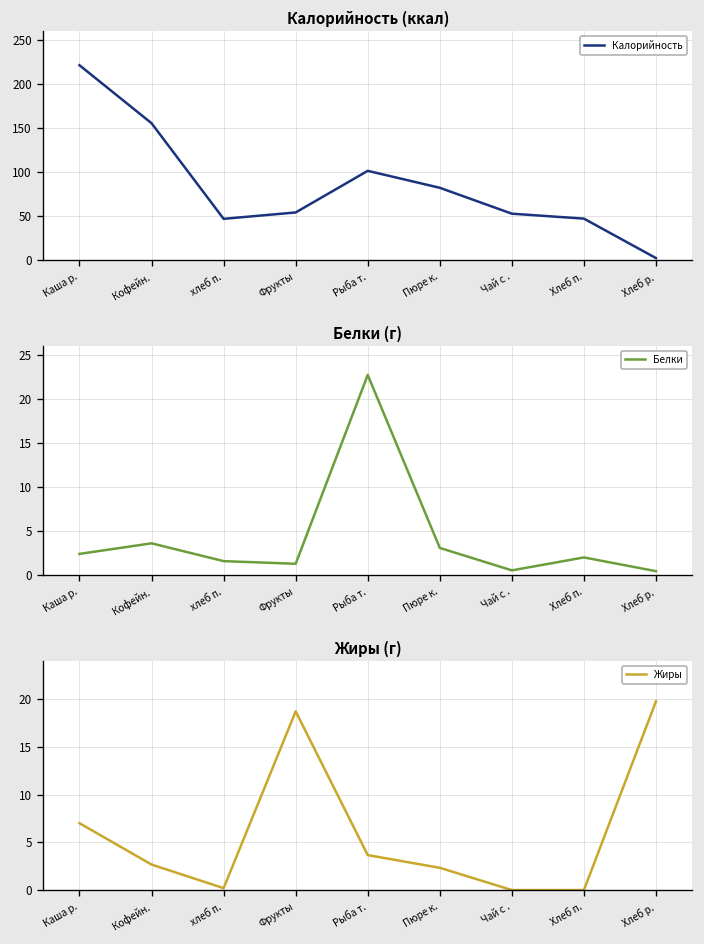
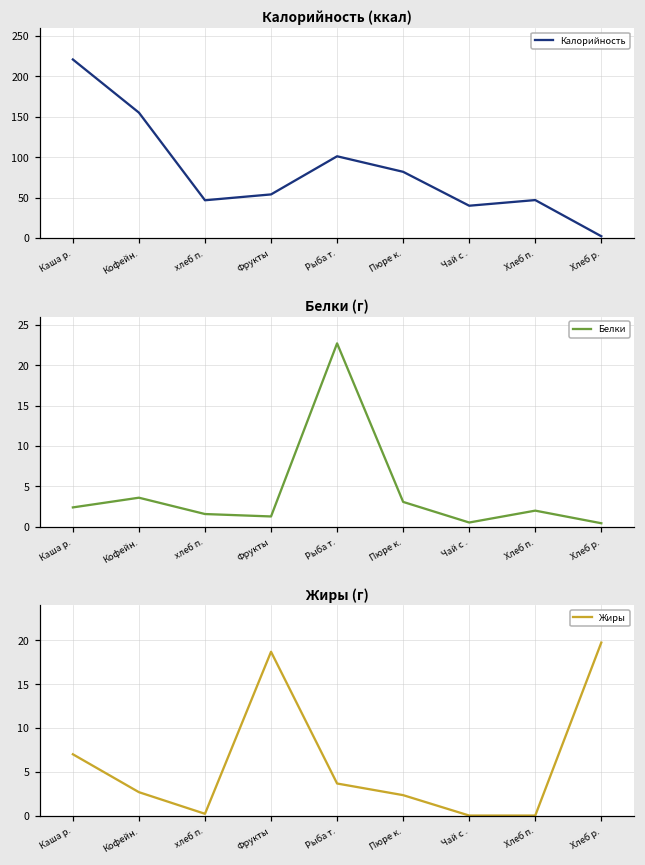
  {
    "Калорийность (ккал)": {
      "Каша р.": 220,
      "Кофейн.": 160,
      "хлеб п.": 50,
      "Фрукты": 50,
      "Рыба т.": 100,
      "Пюре к.": 80,
-     "Чай с .": 50,
+     "Чай с .": 40,
      "Хлеб п.": 50,
      "Хлеб р.": 0
    },
    "Белки (г)": {
      "Каша р.": 2,
      "Кофейн.": 4,
      "хлеб п.": 2,
      "Фрукты": 1,
      "Рыба т.": 23,
      "Пюре к.": 3,
      "Чай с .": 1,
      "Хлеб п.": 2,
      "Хлеб р.": 0
    },
    "Жиры (г)": {
      "Каша р.": 7,
      "Кофейн.": 3,
      "хлеб п.": 0,
      "Фрукты": 19,
      "Рыба т.": 4,
      "Пюре к.": 2,
      "Чай с .": 0,
      "Хлеб п.": 0,
      "Хлеб р.": 20
    }
  }
